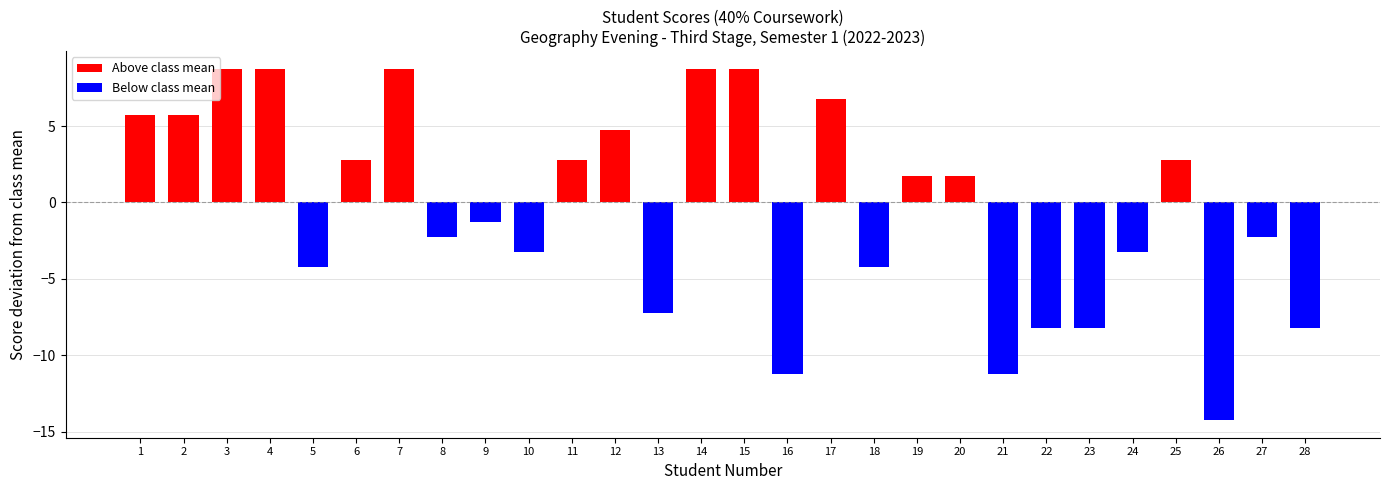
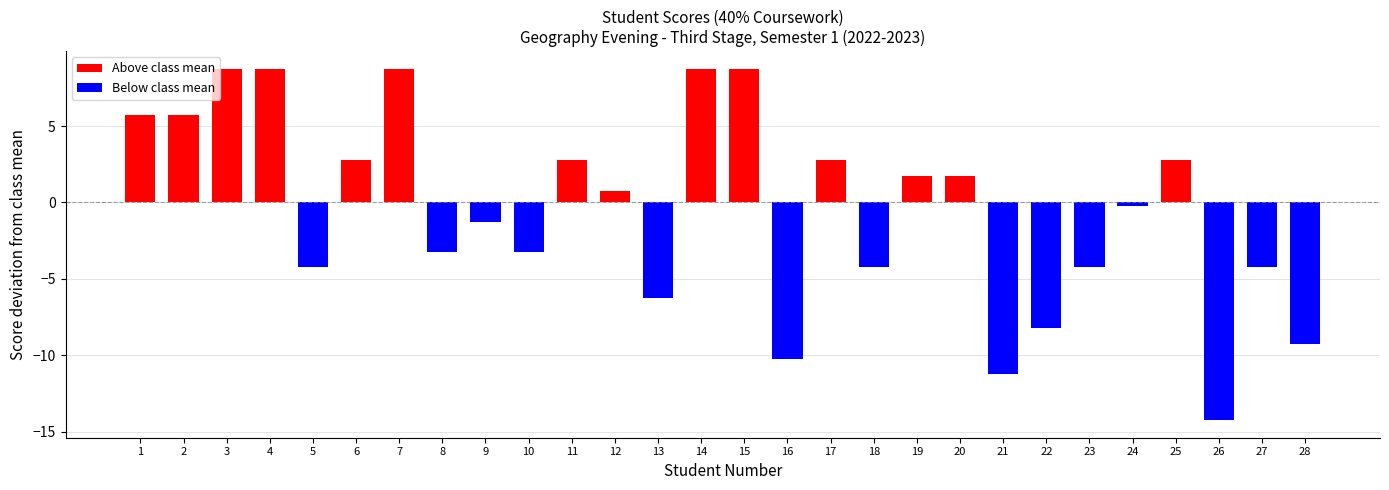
  {
    "1": 5.8,
    "2": 5.8,
    "3": 8.8,
    "4": 8.8,
    "5": -4.3,
    "6": 2.8,
    "7": 8.8,
-   "8": -2.3,
+   "8": -3.3,
    "9": -1.3,
    "10": -3.3,
    "11": 2.8,
-   "12": 4.8,
-   "13": -7.3,
+   "12": 0.8,
+   "13": -6.3,
    "14": 8.8,
    "15": 8.8,
-   "16": -11.3,
-   "17": 6.8,
+   "16": -10.3,
+   "17": 2.8,
    "18": -4.3,
    "19": 1.8,
    "20": 1.8,
    "21": -11.3,
    "22": -8.3,
-   "23": -8.3,
-   "24": -3.3,
+   "23": -4.3,
+   "24": -0.3,
    "25": 2.8,
    "26": -14.3,
-   "27": -2.3,
-   "28": -8.3
+   "27": -4.3,
+   "28": -9.3
  }
